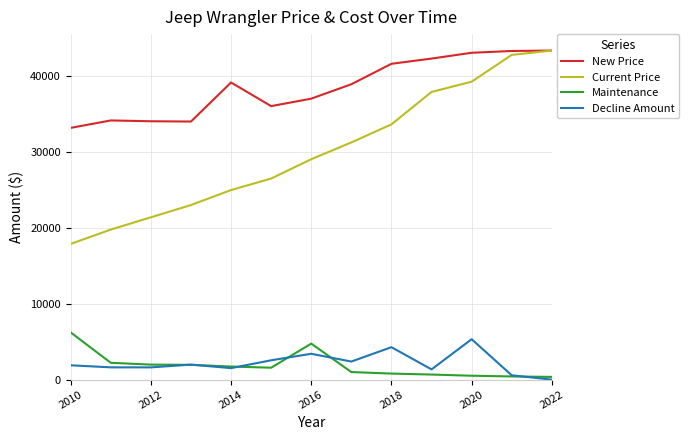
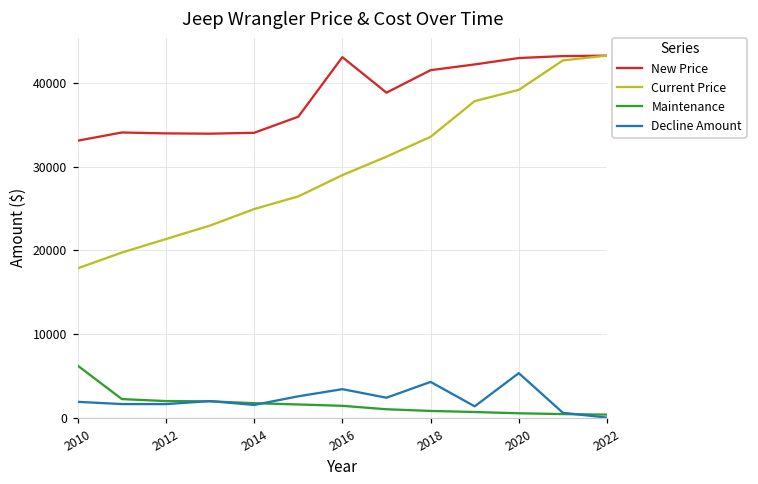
  {
    "New Price": {
      "2010": 33000,
      "2012": 34000,
-     "2014": 39000,
-     "2016": 37000,
+     "2014": 34000,
+     "2016": 43000,
      "2018": 42000,
      "2020": 43000
    },
    "Current Price": {
      "2010": 18000,
      "2012": 21000,
      "2014": 25000,
      "2016": 29000,
      "2018": 34000,
      "2020": 39000
    },
    "Maintenance": {
      "2010": 6000,
      "2012": 2000,
-     "2016": 5000,
+     "2016": 1000,
      "2018": 1000,
      "2020": 1000,
      "2022": 0
    },
    "Decline Amount": {
      "2010": 2000,
      "2012": 2000,
      "2016": 3000,
      "2018": 4000,
      "2020": 5000,
      "2022": 0
    }
  }
